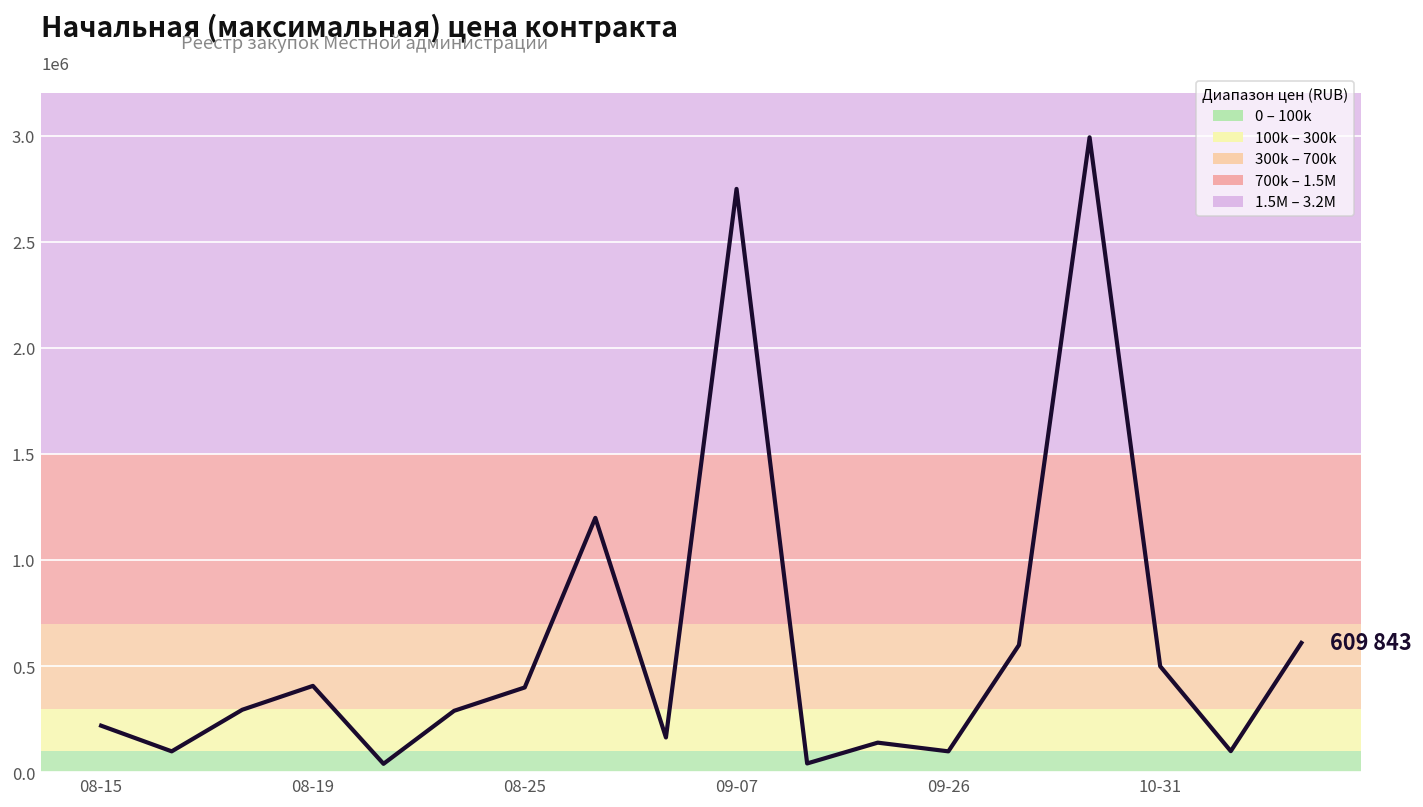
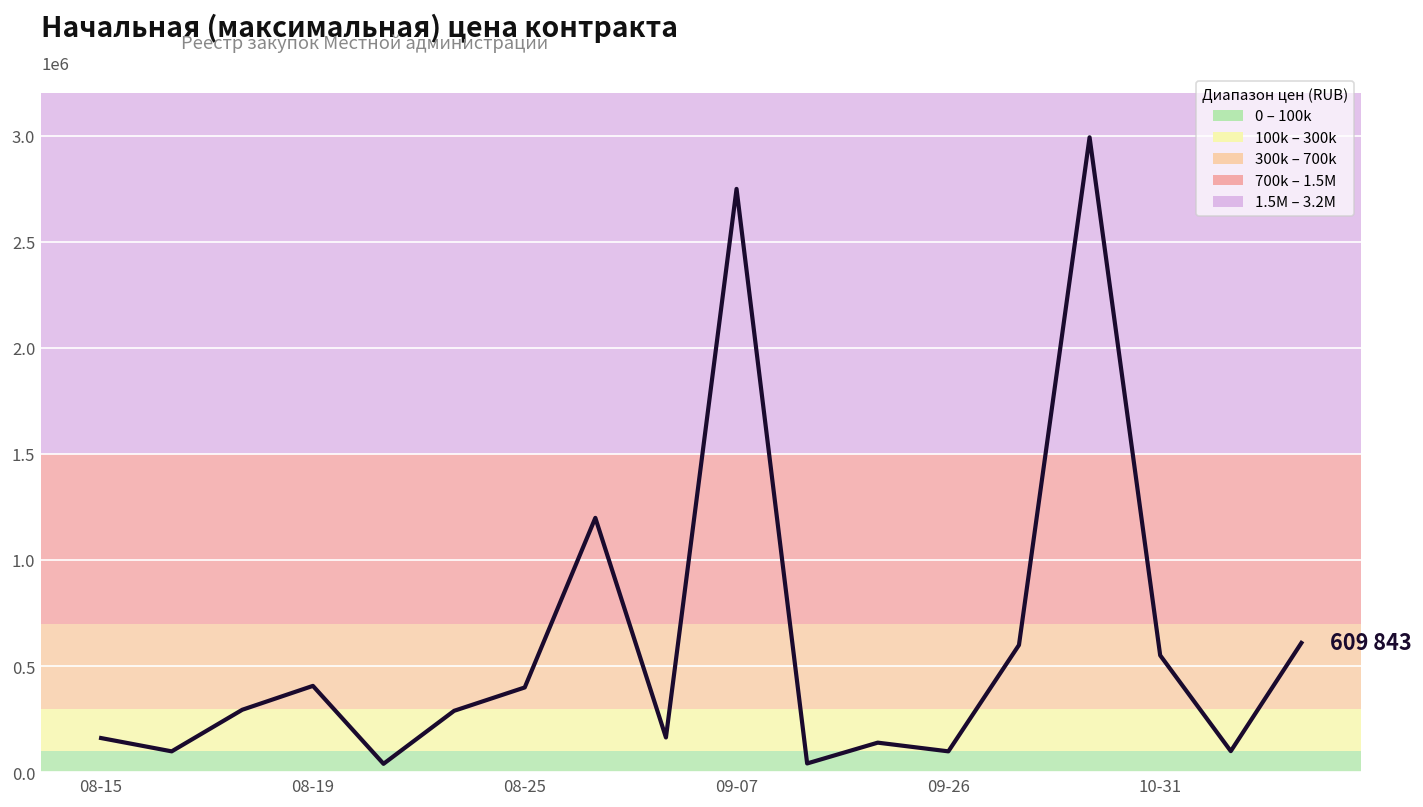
  {
-   "08-15": 220000,
+   "08-15": 160000,
    "08-19": 410000,
    "08-25": 400000,
    "09-07": 2750000,
    "09-26": 100000,
-   "10-31": 500000
+   "10-31": 550000
  }
